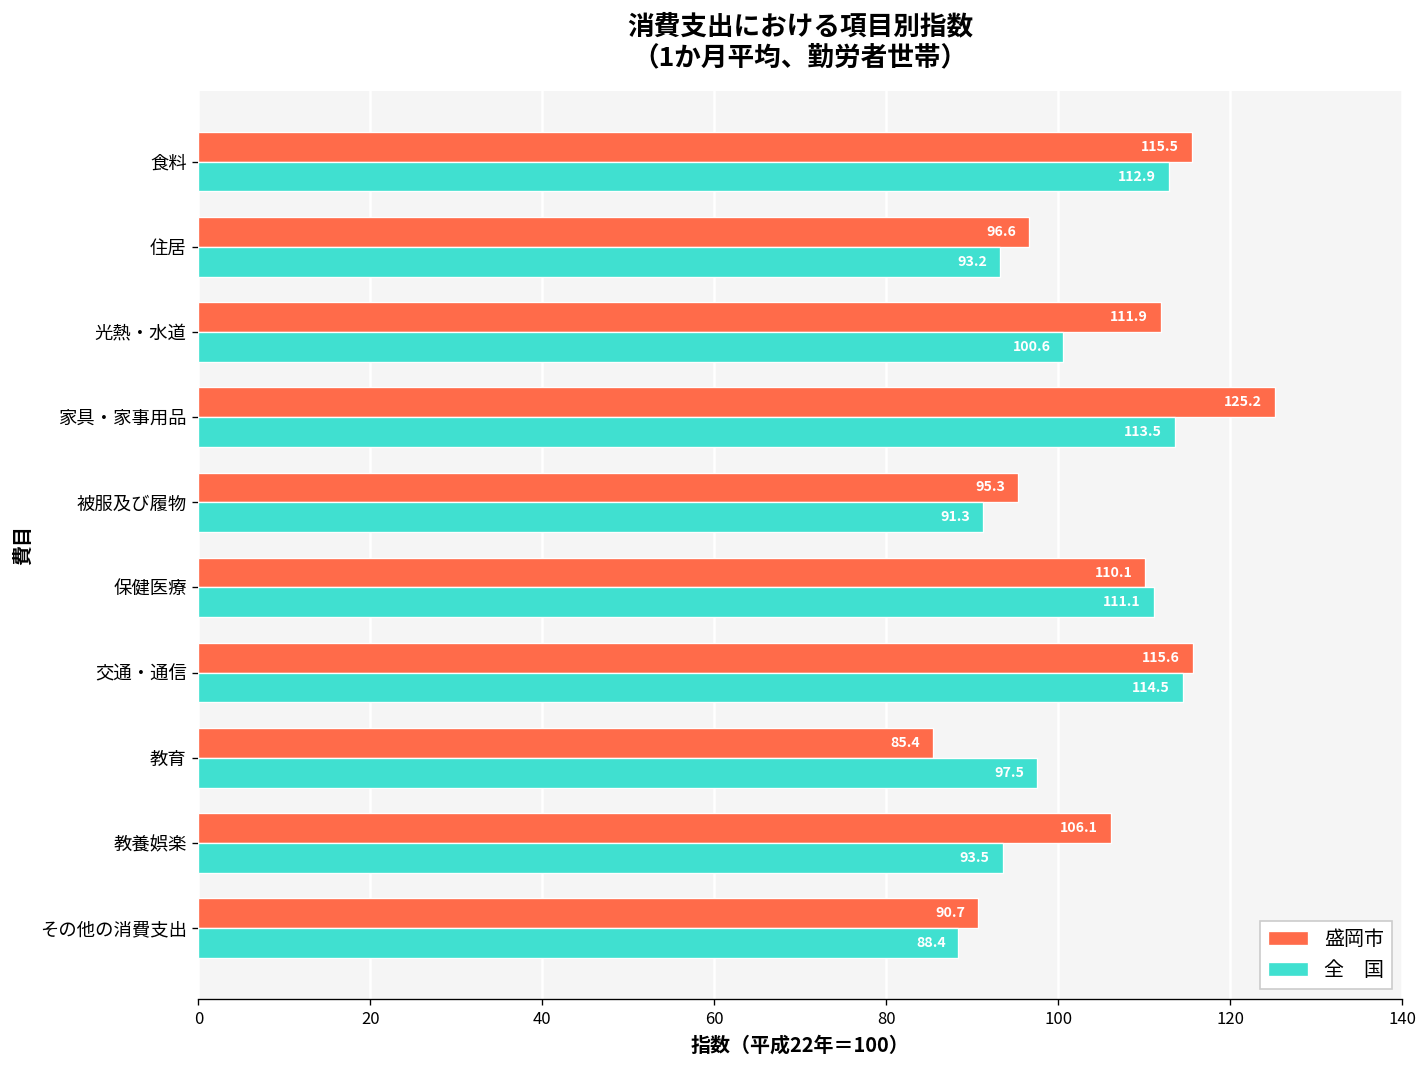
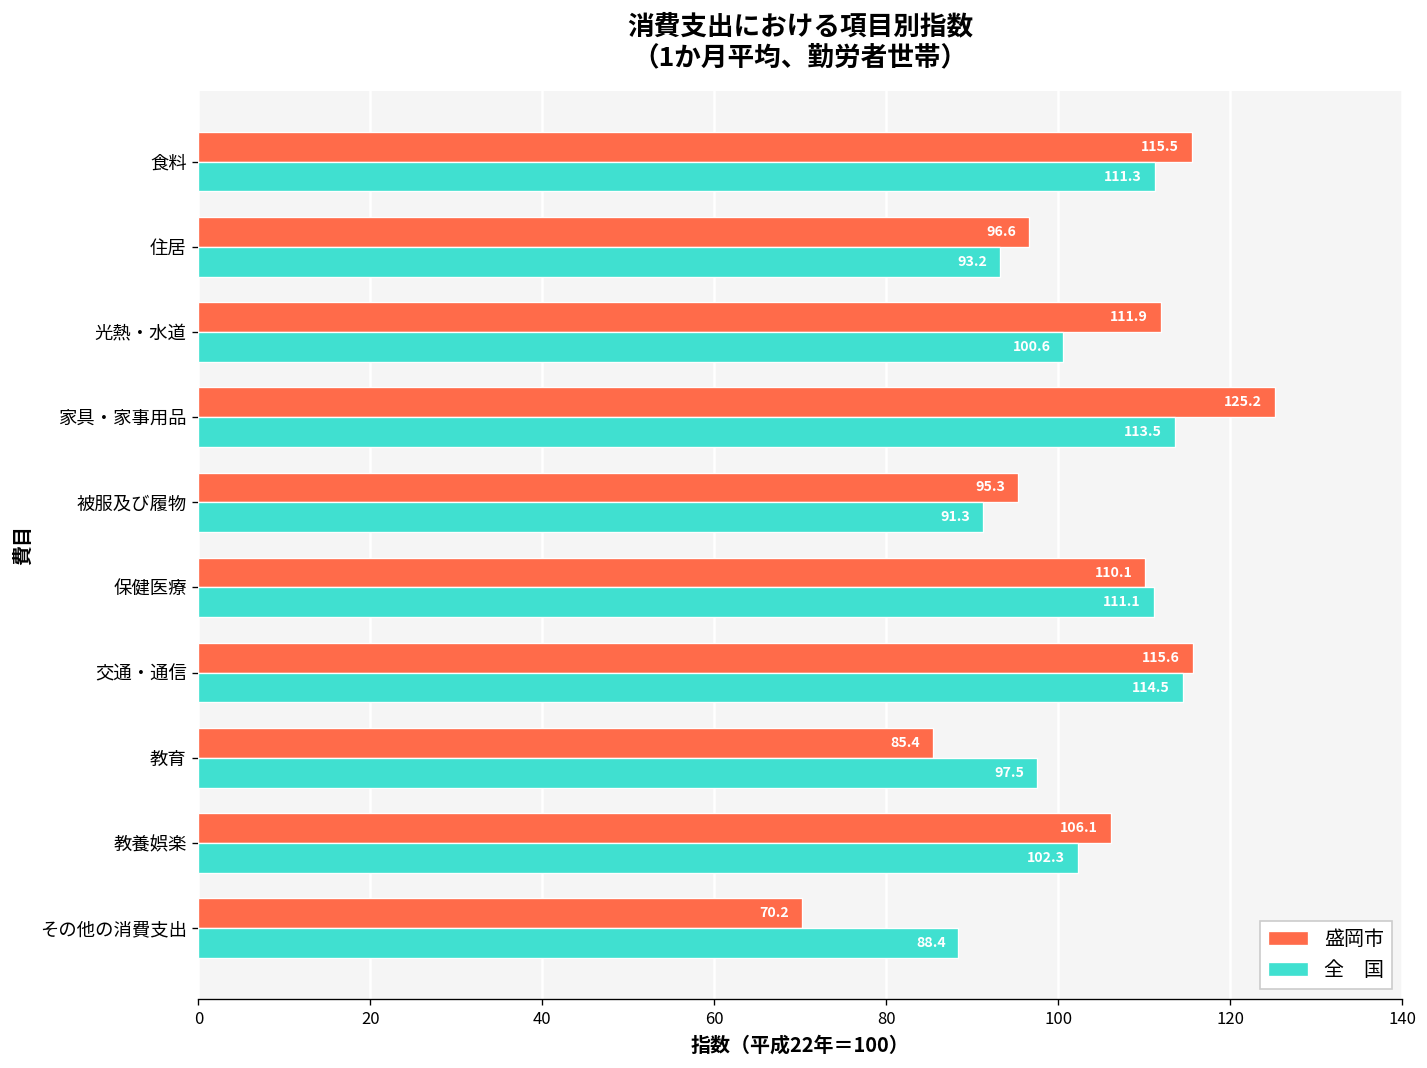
  {
    "盛岡市": {
      "食料": 115.5,
      "住居": 96.6,
      "光熱・水道": 111.9,
      "家具・家事用品": 125.2,
      "被服及び履物": 95.3,
      "保健医療": 110.1,
      "交通・通信": 115.6,
      "教育": 85.4,
      "教養娯楽": 106.1,
-     "その他の消費支出": 90.7
+     "その他の消費支出": 70.2
    },
    "全 国": {
-     "食料": 112.9,
+     "食料": 111.3,
      "住居": 93.2,
      "光熱・水道": 100.6,
      "家具・家事用品": 113.5,
      "被服及び履物": 91.3,
      "保健医療": 111.1,
      "交通・通信": 114.5,
      "教育": 97.5,
-     "教養娯楽": 93.5,
+     "教養娯楽": 102.3,
      "その他の消費支出": 88.4
    }
  }
